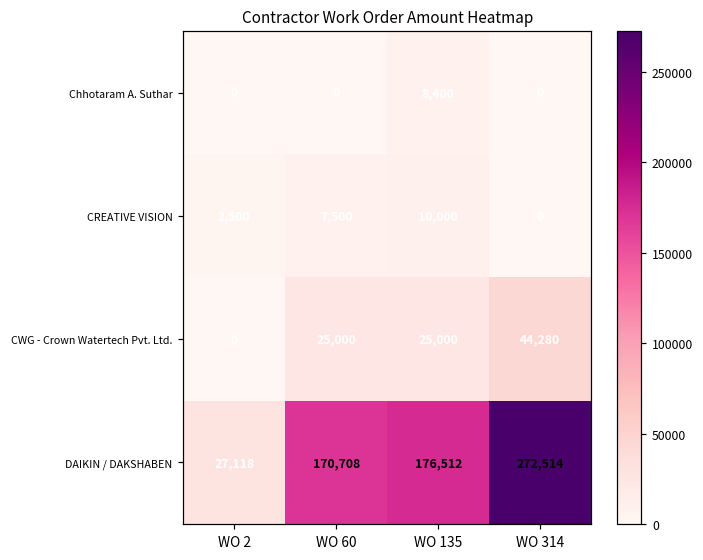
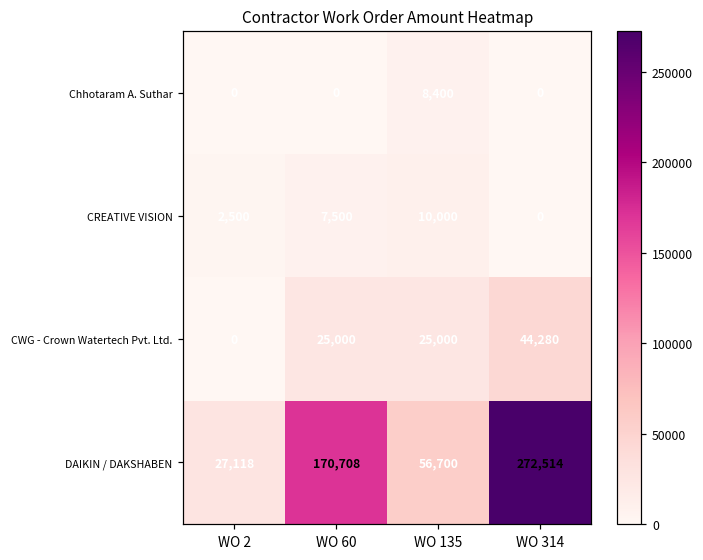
  {
    "DAIKIN / DAKSHABEN": {
      "WO 60": "170,708",
-     "WO 135": "176,512",
+     "WO 135": "56,700",
      "WO 314": "272,514"
    }
  }
